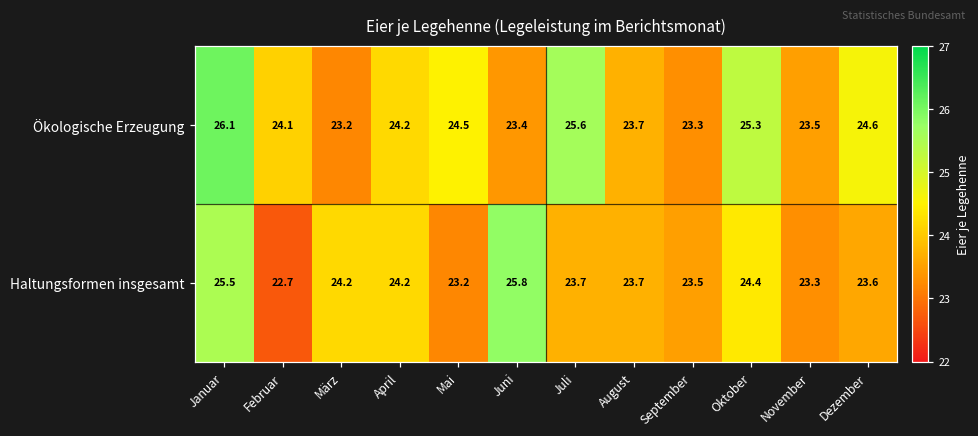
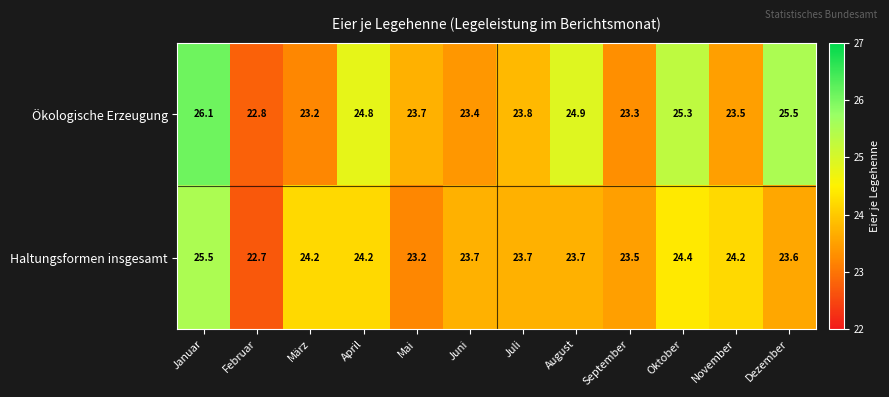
  {
    "Ökologische Erzeugung": {
      "Januar": 26.1,
-     "Februar": 24.1,
+     "Februar": 22.8,
      "März": 23.2,
-     "April": 24.2,
-     "Mai": 24.5,
+     "April": 24.8,
+     "Mai": 23.7,
      "Juni": 23.4,
-     "Juli": 25.6,
-     "August": 23.7,
+     "Juli": 23.8,
+     "August": 24.9,
      "September": 23.3,
      "Oktober": 25.3,
      "November": 23.5,
-     "Dezember": 24.6
+     "Dezember": 25.5
    },
    "Haltungsformen insgesamt": {
      "Januar": 25.5,
      "Februar": 22.7,
      "März": 24.2,
      "April": 24.2,
      "Mai": 23.2,
-     "Juni": 25.8,
+     "Juni": 23.7,
      "Juli": 23.7,
      "August": 23.7,
      "September": 23.5,
      "Oktober": 24.4,
-     "November": 23.3,
+     "November": 24.2,
      "Dezember": 23.6
    }
  }
